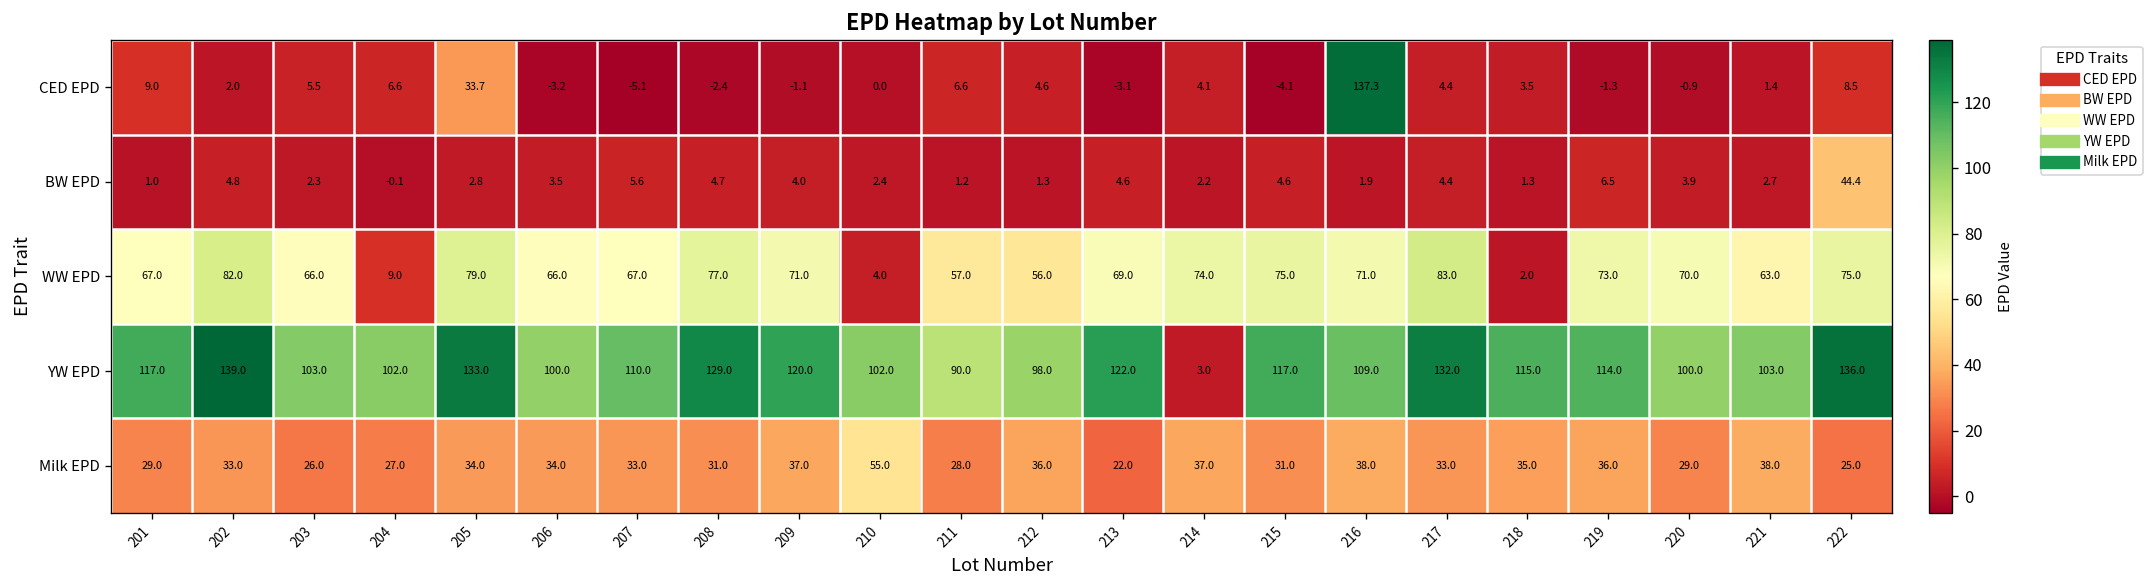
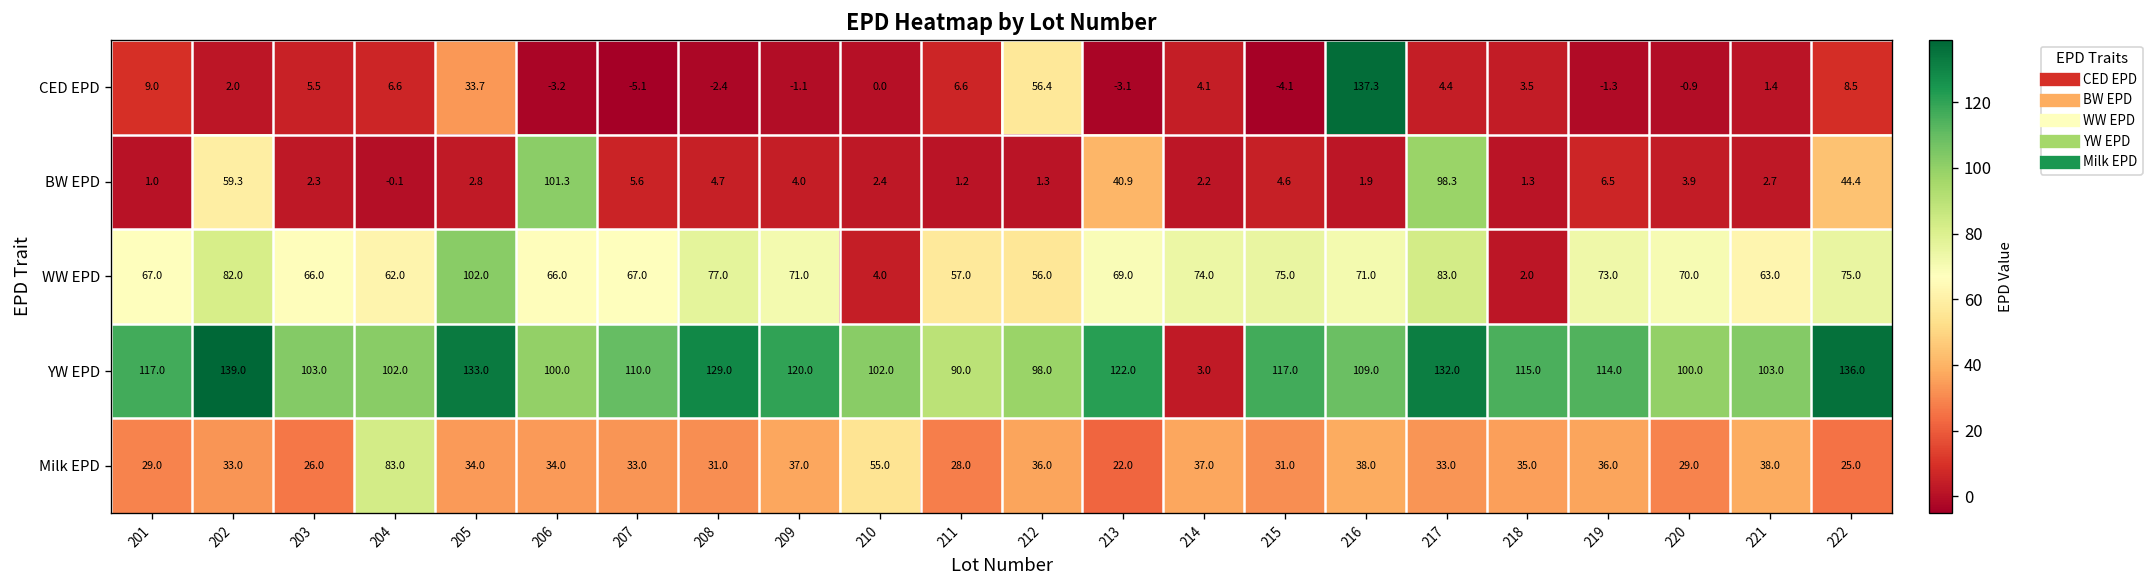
  {
    "CED EPD": {
      "201": 9.0,
      "202": 2.0,
      "203": 5.5,
      "204": 6.6,
      "205": 33.7,
      "206": -3.2,
      "207": -5.1,
      "208": -2.4,
      "209": -1.1,
      "210": 0.0,
      "211": 6.6,
-     "212": 4.6,
+     "212": 56.4,
      "213": -3.1,
      "214": 4.1,
      "215": -4.1,
      "216": 137.3,
      "217": 4.4,
      "218": 3.5,
      "219": -1.3,
      "220": -0.9,
      "221": 1.4,
      "222": 8.5
    },
    "BW EPD": {
      "201": 1.0,
-     "202": 4.8,
+     "202": 59.3,
      "203": 2.3,
      "204": -0.1,
      "205": 2.8,
-     "206": 3.5,
+     "206": 101.3,
      "207": 5.6,
      "208": 4.7,
      "209": 4.0,
      "210": 2.4,
      "211": 1.2,
      "212": 1.3,
-     "213": 4.6,
+     "213": 40.9,
      "214": 2.2,
      "215": 4.6,
      "216": 1.9,
-     "217": 4.4,
+     "217": 98.3,
      "218": 1.3,
      "219": 6.5,
      "220": 3.9,
      "221": 2.7,
      "222": 44.4
    },
    "WW EPD": {
      "201": 67.0,
      "202": 82.0,
      "203": 66.0,
-     "204": 9.0,
-     "205": 79.0,
+     "204": 62.0,
+     "205": 102.0,
      "206": 66.0,
      "207": 67.0,
      "208": 77.0,
      "209": 71.0,
      "210": 4.0,
      "211": 57.0,
      "212": 56.0,
      "213": 69.0,
      "214": 74.0,
      "215": 75.0,
      "216": 71.0,
      "217": 83.0,
      "218": 2.0,
      "219": 73.0,
      "220": 70.0,
      "221": 63.0,
      "222": 75.0
    },
    "YW EPD": {
      "201": 117.0,
      "202": 139.0,
      "203": 103.0,
      "204": 102.0,
      "205": 133.0,
      "206": 100.0,
      "207": 110.0,
      "208": 129.0,
      "209": 120.0,
      "210": 102.0,
      "211": 90.0,
      "212": 98.0,
      "213": 122.0,
      "214": 3.0,
      "215": 117.0,
      "216": 109.0,
      "217": 132.0,
      "218": 115.0,
      "219": 114.0,
      "220": 100.0,
      "221": 103.0,
      "222": 136.0
    },
    "Milk EPD": {
      "201": 29.0,
      "202": 33.0,
      "203": 26.0,
-     "204": 27.0,
+     "204": 83.0,
      "205": 34.0,
      "206": 34.0,
      "207": 33.0,
      "208": 31.0,
      "209": 37.0,
      "210": 55.0,
      "211": 28.0,
      "212": 36.0,
      "213": 22.0,
      "214": 37.0,
      "215": 31.0,
      "216": 38.0,
      "217": 33.0,
      "218": 35.0,
      "219": 36.0,
      "220": 29.0,
      "221": 38.0,
      "222": 25.0
    }
  }
